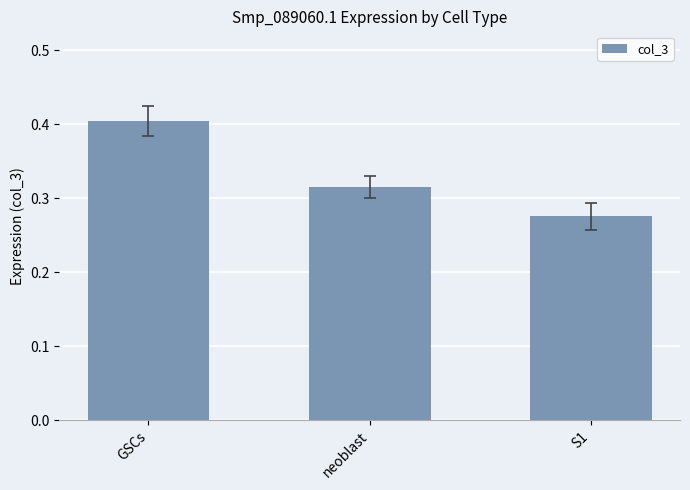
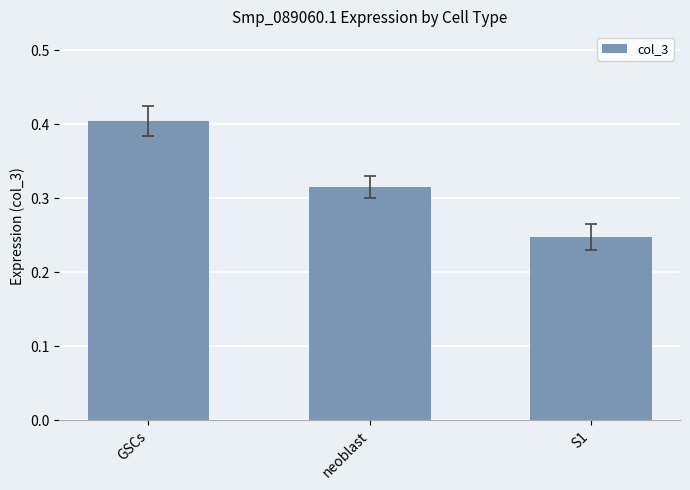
  {
    "col_3": {
      "GSCs": 0.40,
      "neoblast": 0.32,
-     "S1": 0.28
+     "S1": 0.25
    }
  }
